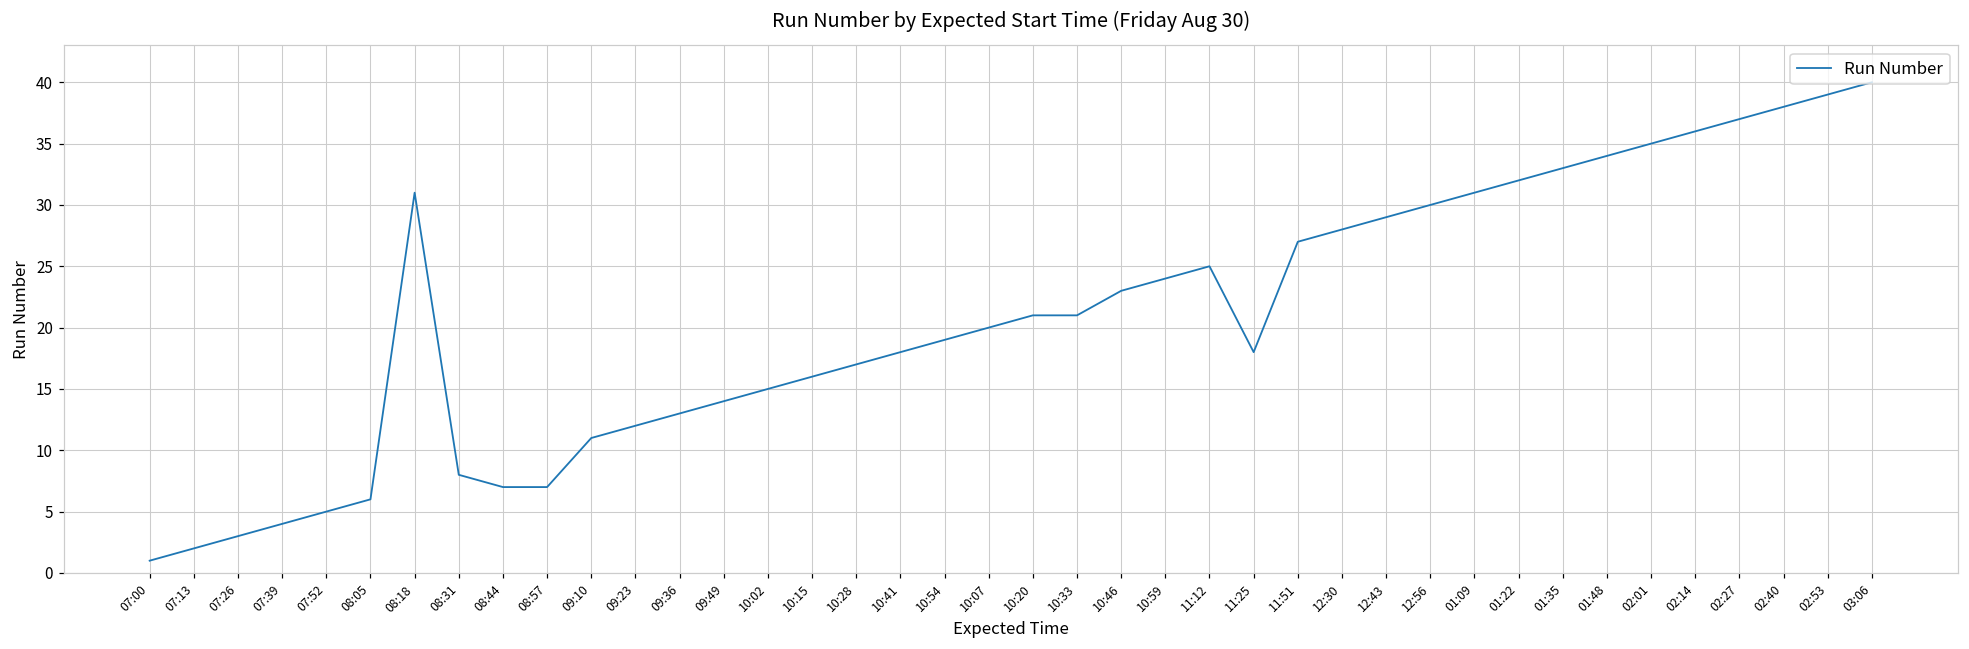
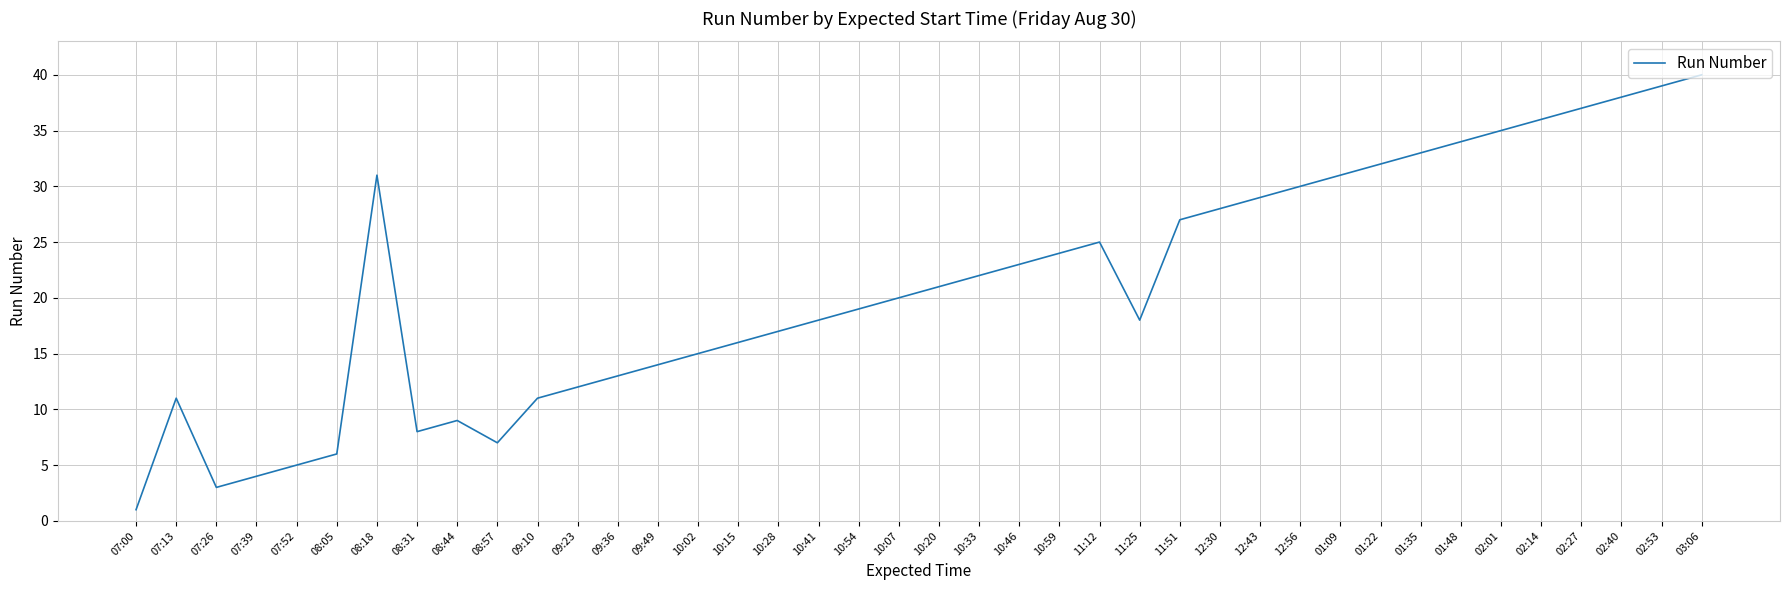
  {
    "07:00": 1,
-   "07:13": 2,
+   "07:13": 11,
    "07:26": 3,
    "07:39": 4,
    "07:52": 5,
    "08:05": 6,
    "08:18": 31,
    "08:31": 8,
-   "08:44": 7,
+   "08:44": 9,
    "08:57": 7,
    "09:10": 11,
    "09:23": 12,
    "09:36": 13,
    "09:49": 14,
    "10:02": 15,
    "10:15": 16,
    "10:28": 17,
    "10:41": 18,
    "10:54": 19,
    "10:07": 20,
    "10:20": 21,
-   "10:33": 21,
+   "10:33": 22,
    "10:46": 23,
    "10:59": 24,
    "11:12": 25,
    "11:25": 18,
    "11:51": 27,
    "12:30": 28,
    "12:43": 29,
    "12:56": 30,
    "01:09": 31,
    "01:22": 32,
    "01:35": 33,
    "01:48": 34,
    "02:01": 35,
    "02:14": 36,
    "02:27": 37,
    "02:40": 38,
    "02:53": 39
  }
